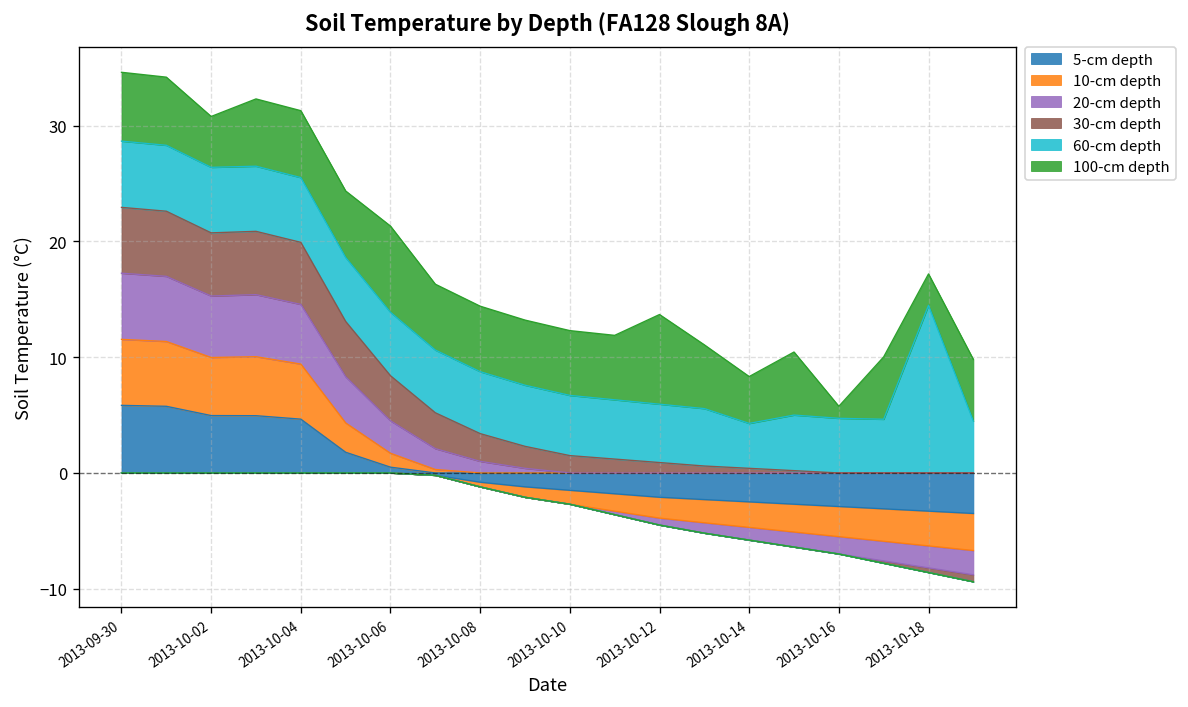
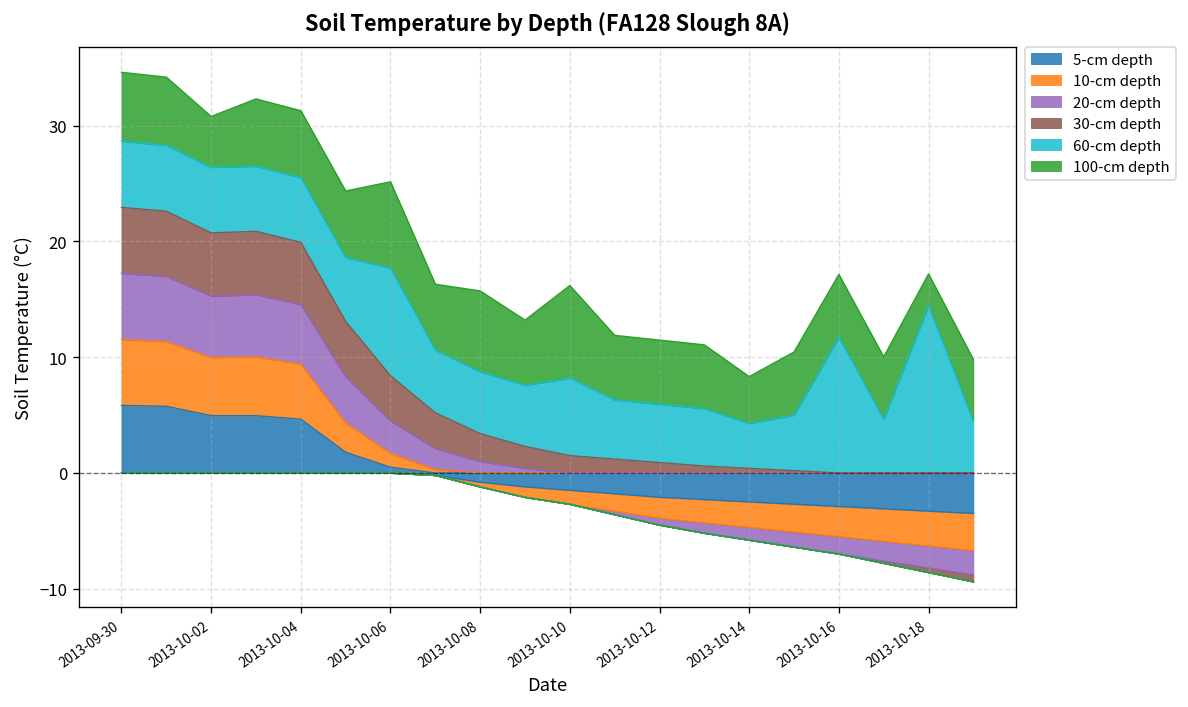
  {
    "60-cm depth": {
      "2013-09-30": 6,
      "2013-10-02": 6,
      "2013-10-04": 6,
-     "2013-10-06": 5,
+     "2013-10-06": 9,
      "2013-10-08": 5,
-     "2013-10-10": 5,
+     "2013-10-10": 7,
      "2013-10-12": 5,
      "2013-10-14": 4,
-     "2013-10-16": 5,
+     "2013-10-16": 12,
      "2013-10-18": 14
    },
    "100-cm depth": {
      "2013-09-30": 6,
      "2013-10-02": 4,
      "2013-10-04": 6,
      "2013-10-06": 7,
-     "2013-10-08": 6,
-     "2013-10-10": 6,
-     "2013-10-12": 8,
+     "2013-10-08": 7,
+     "2013-10-10": 8,
+     "2013-10-12": 6,
      "2013-10-14": 4,
-     "2013-10-16": 1,
+     "2013-10-16": 5,
      "2013-10-18": 3
    }
  }
